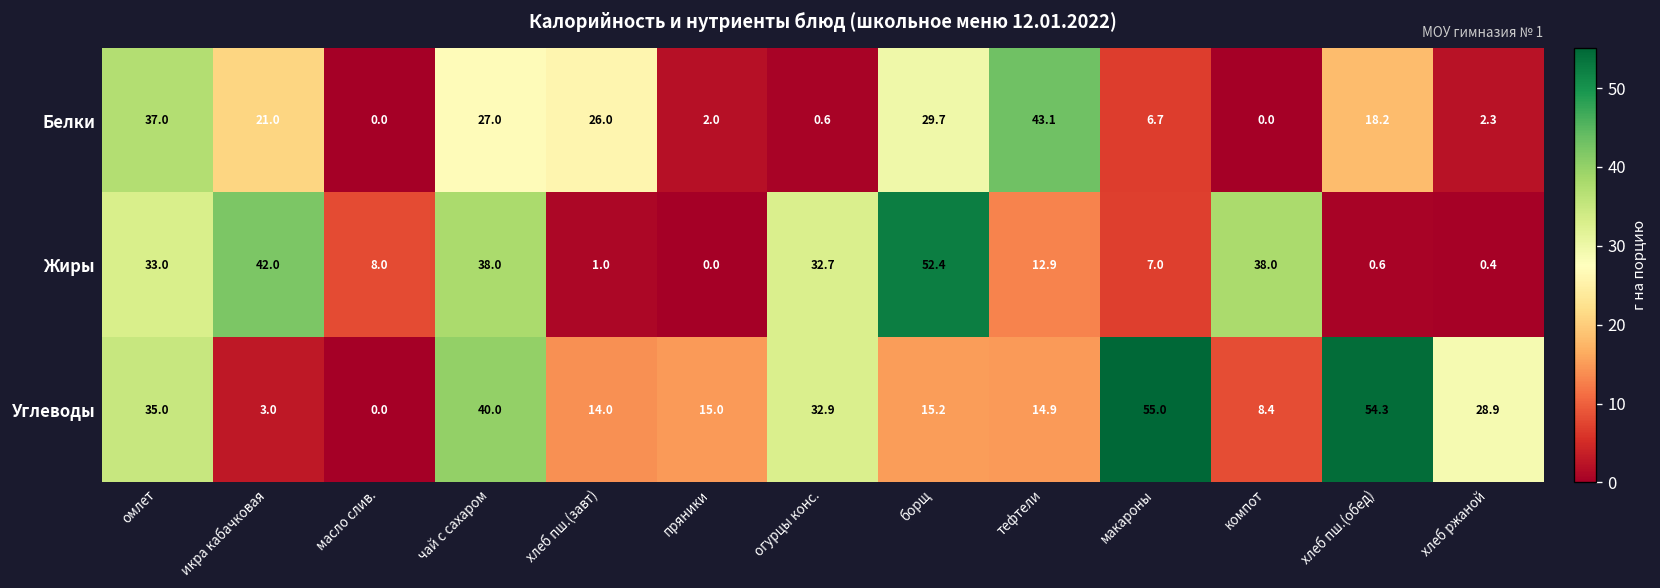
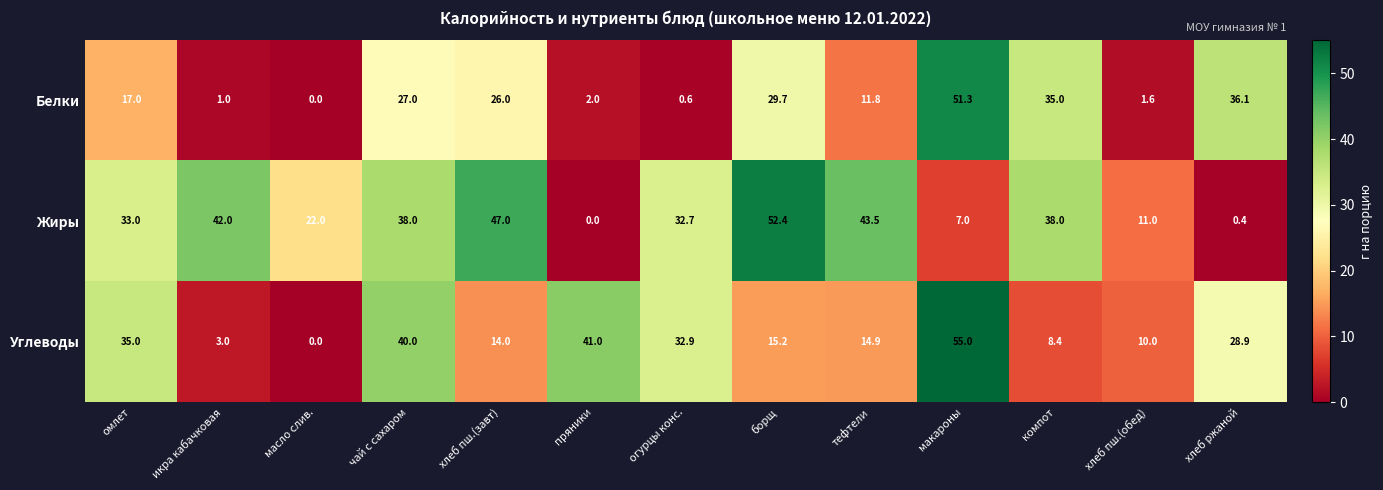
  {
    "Белки": {
-     "омлет": 37.0,
-     "икра кабачковая": 21.0,
+     "омлет": 17.0,
+     "икра кабачковая": 1.0,
      "масло слив.": 0.0,
      "чай с сахаром": 27.0,
      "хлеб пш.(завт)": 26.0,
      "пряники": 2.0,
      "огурцы конс.": 0.6,
      "борщ": 29.7,
-     "тефтели": 43.1,
-     "макароны": 6.7,
-     "компот": 0.0,
-     "хлеб пш.(обед)": 18.2,
-     "хлеб ржаной": 2.3
+     "тефтели": 11.8,
+     "макароны": 51.3,
+     "компот": 35.0,
+     "хлеб пш.(обед)": 1.6,
+     "хлеб ржаной": 36.1
    },
    "Жиры": {
      "омлет": 33.0,
      "икра кабачковая": 42.0,
-     "масло слив.": 8.0,
+     "масло слив.": 22.0,
      "чай с сахаром": 38.0,
-     "хлеб пш.(завт)": 1.0,
+     "хлеб пш.(завт)": 47.0,
      "пряники": 0.0,
      "огурцы конс.": 32.7,
      "борщ": 52.4,
-     "тефтели": 12.9,
+     "тефтели": 43.5,
      "макароны": 7.0,
      "компот": 38.0,
-     "хлеб пш.(обед)": 0.6,
+     "хлеб пш.(обед)": 11.0,
      "хлеб ржаной": 0.4
    },
    "Углеводы": {
      "омлет": 35.0,
      "икра кабачковая": 3.0,
      "масло слив.": 0.0,
      "чай с сахаром": 40.0,
      "хлеб пш.(завт)": 14.0,
-     "пряники": 15.0,
+     "пряники": 41.0,
      "огурцы конс.": 32.9,
      "борщ": 15.2,
      "тефтели": 14.9,
      "макароны": 55.0,
      "компот": 8.4,
-     "хлеб пш.(обед)": 54.3,
+     "хлеб пш.(обед)": 10.0,
      "хлеб ржаной": 28.9
    }
  }
